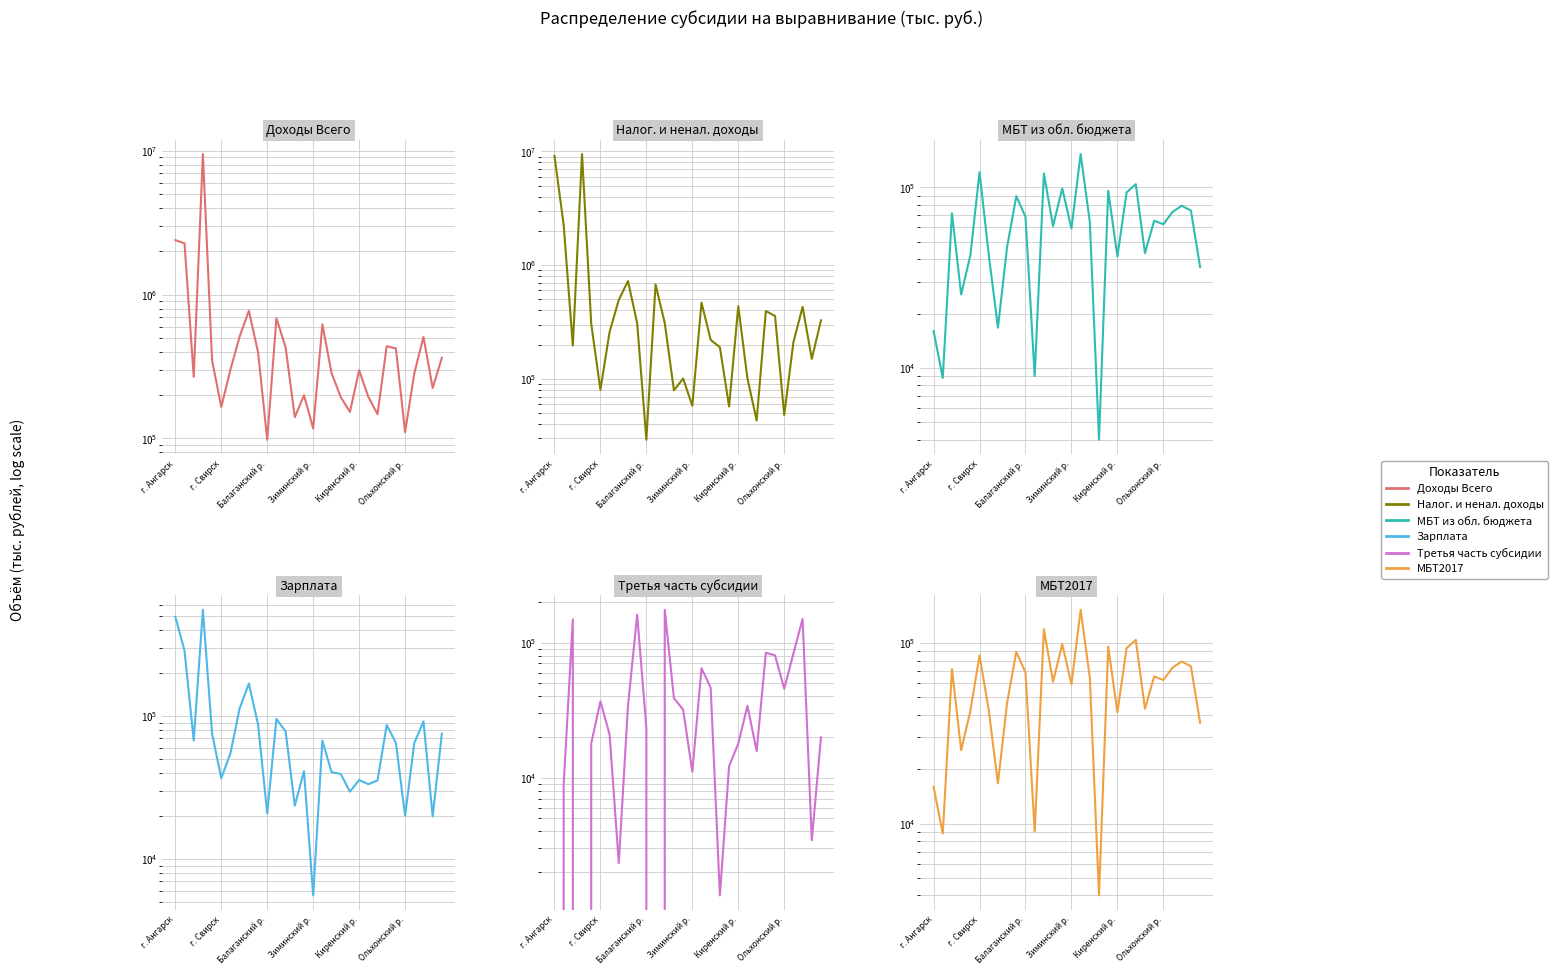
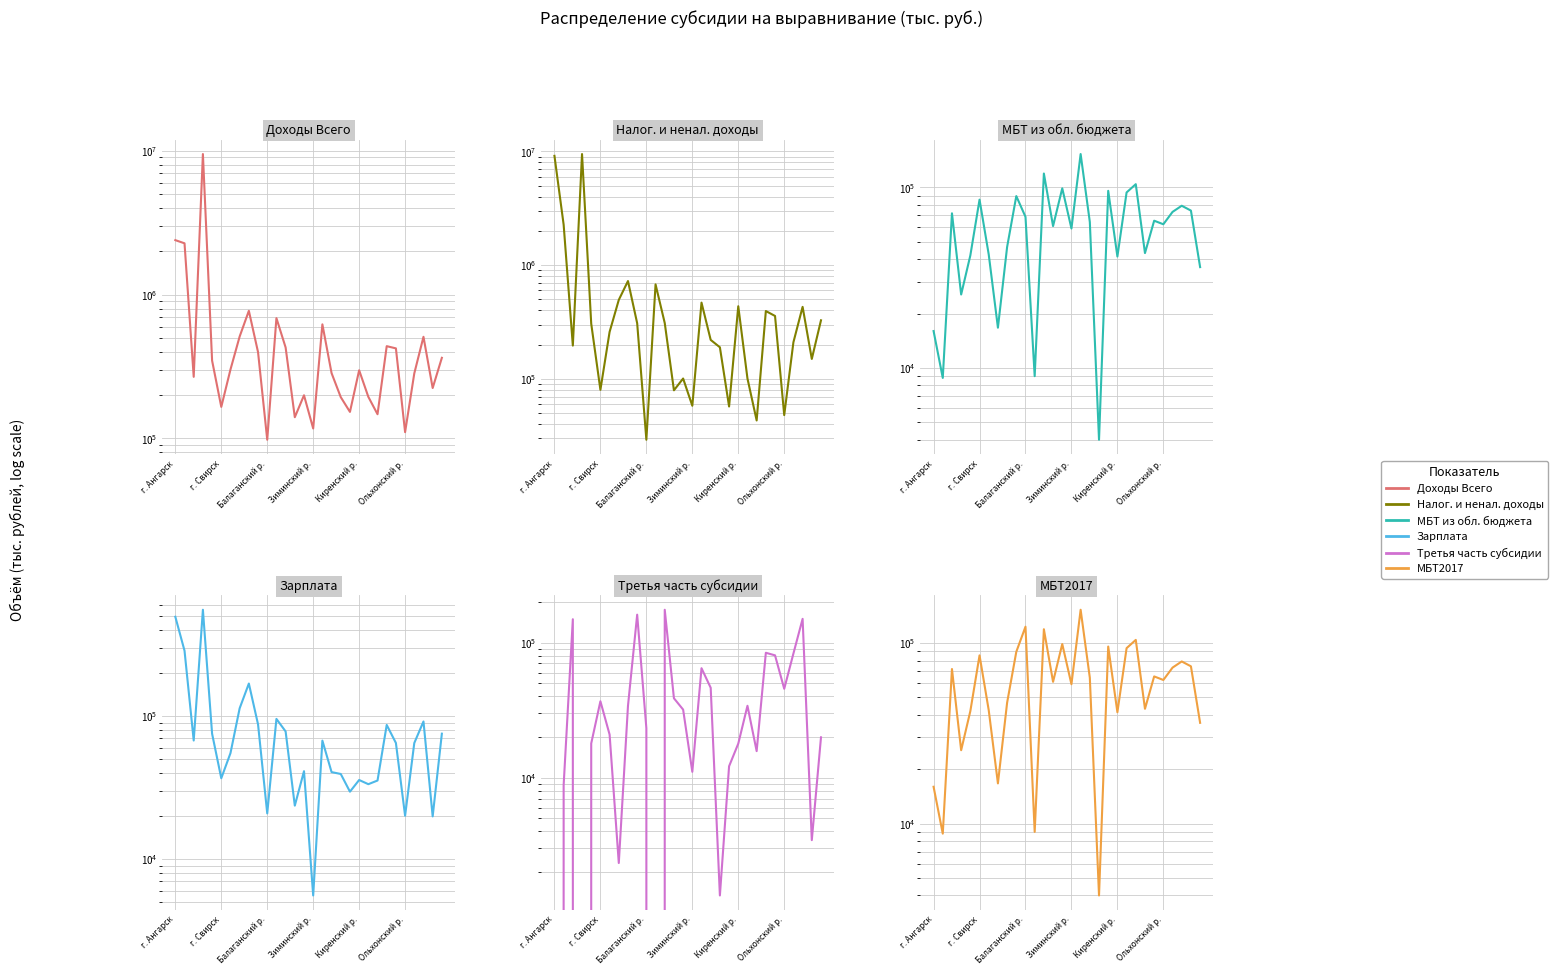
  {
    "Доходы Всего": {
      "г. Ангарск": 2400000,
      "г. Свирск": 170000,
      "Балаганский р.": 100000,
      "Зиминский р.": 120000,
      "Киренский р.": 300000,
      "Ольхонский р.": 110000
    },
    "Налог. и ненал. доходы": {
      "г. Ангарск": 9000000,
      "г. Свирск": 80000,
      "Балаганский р.": 29000,
      "Зиминский р.": 60000,
      "Киренский р.": 440000,
      "Ольхонский р.": 48000
    },
    "МБТ из обл. бюджета": {
      "г. Ангарск": 16000,
-     "г. Свирск": 120000,
+     "г. Свирск": 90000,
      "Балаганский р.": 69000,
      "Зиминский р.": 59000,
      "Киренский р.": 41000,
      "Ольхонский р.": 62000
    },
    "Зарплата": {
      "г. Ангарск": 500000,
      "г. Свирск": 37000,
      "Балаганский р.": 21000,
      "Зиминский р.": 5600,
      "Киренский р.": 36000,
      "Ольхонский р.": 20000
    },
    "Третья часть субсидии": {
      "г. Свирск": 37000,
      "Балаганский р.": 23000,
      "Зиминский р.": 11000,
      "Киренский р.": 18000,
      "Ольхонский р.": 45000
    },
    "МБТ2017": {
      "г. Ангарск": 16000,
      "г. Свирск": 90000,
-     "Балаганский р.": 69000,
+     "Балаганский р.": 120000,
      "Зиминский р.": 59000,
      "Киренский р.": 41000,
      "Ольхонский р.": 62000
    }
  }
